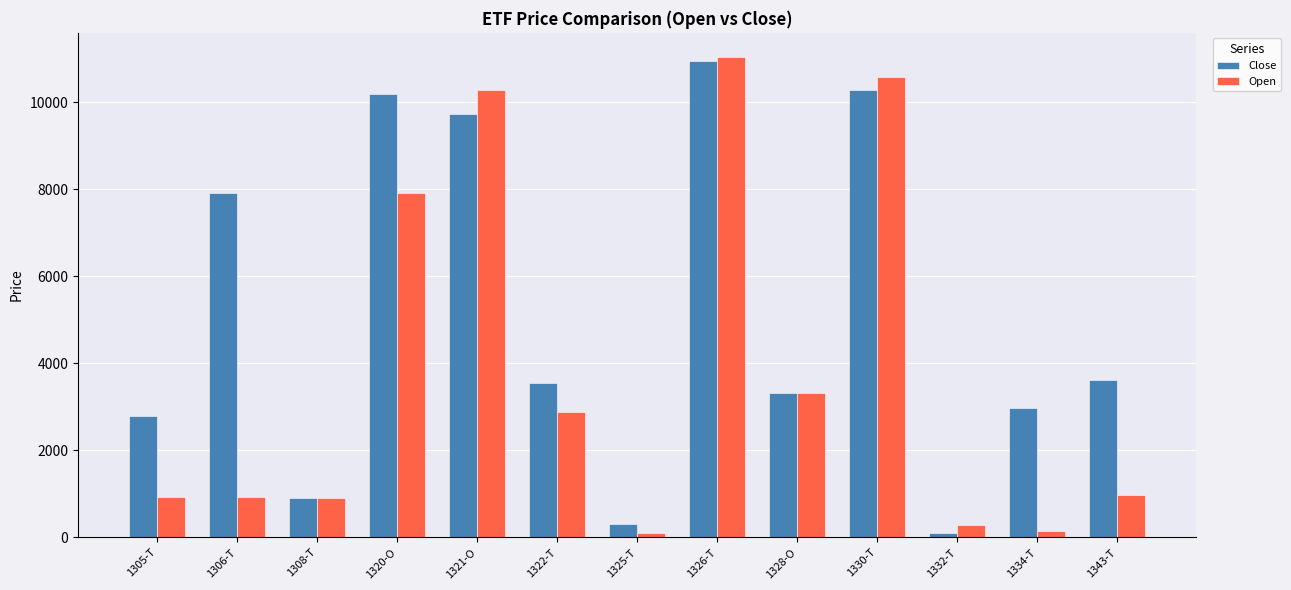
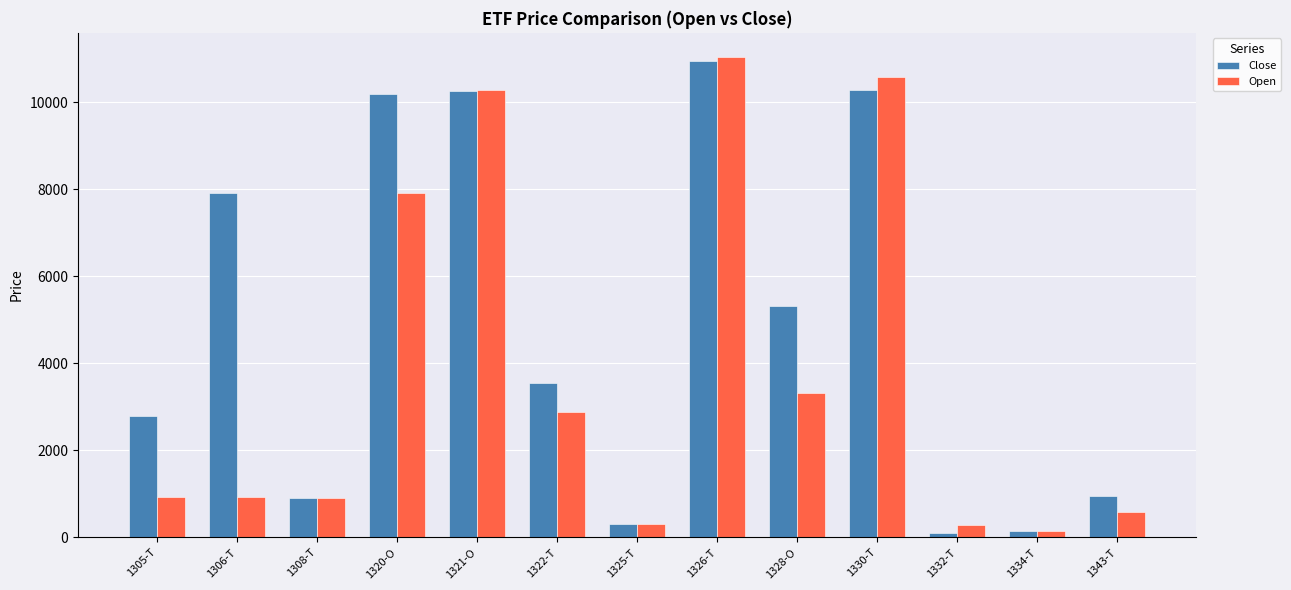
  {
    "Close": {
      "1305-T": 2800,
      "1306-T": 7900,
      "1308-T": 900,
      "1320-O": 10200,
-     "1321-O": 9700,
+     "1321-O": 10300,
      "1322-T": 3600,
      "1325-T": 300,
      "1326-T": 10900,
-     "1328-O": 3300,
+     "1328-O": 5300,
      "1330-T": 10300,
      "1332-T": 100,
-     "1334-T": 3000,
-     "1343-T": 3600
+     "1334-T": 100,
+     "1343-T": 1000
    },
    "Open": {
      "1305-T": 900,
      "1306-T": 900,
      "1308-T": 900,
      "1320-O": 7900,
      "1321-O": 10300,
      "1322-T": 2900,
-     "1325-T": 100,
+     "1325-T": 300,
      "1326-T": 11000,
      "1328-O": 3300,
      "1330-T": 10600,
      "1332-T": 300,
      "1334-T": 100,
-     "1343-T": 1000
+     "1343-T": 600
    }
  }
